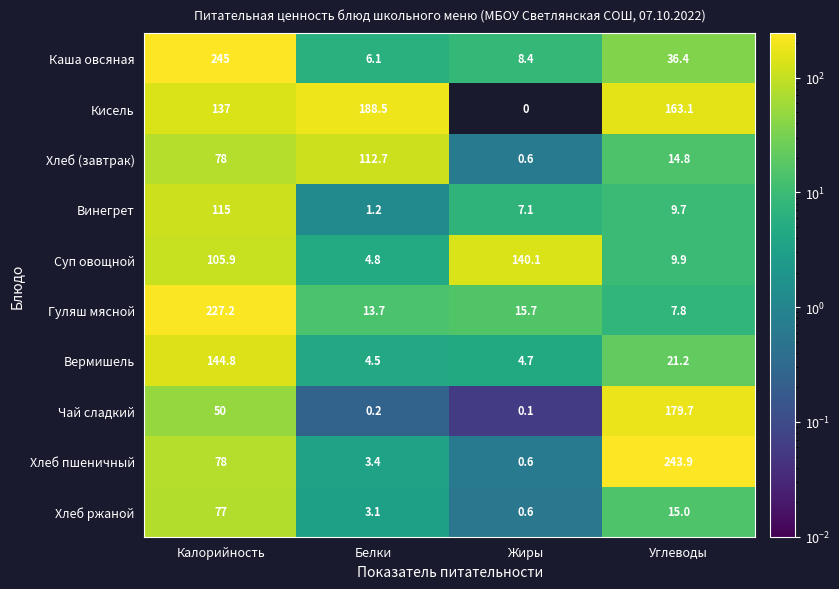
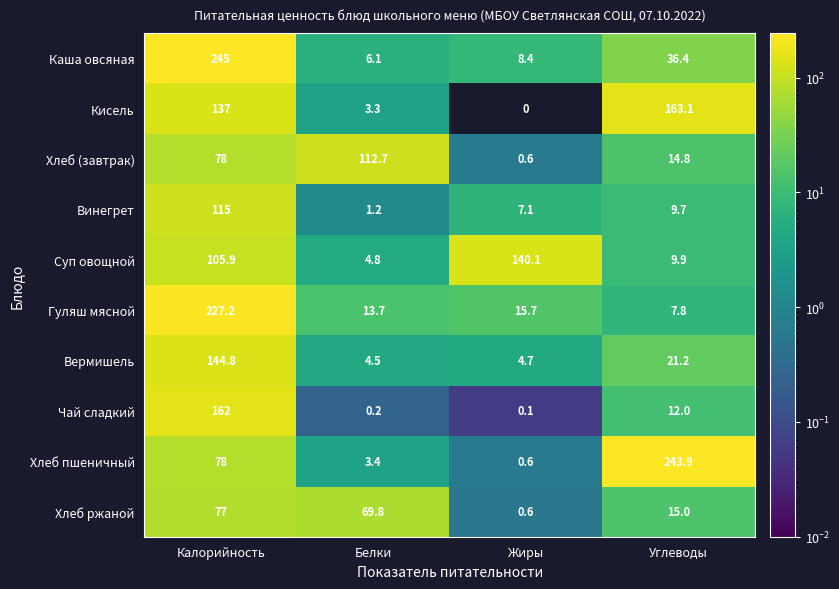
  {
    "Каша овсяная": {
      "Калорийность": 245,
      "Белки": 6.1,
      "Жиры": 8.4,
      "Углеводы": 36.4
    },
    "Кисель": {
      "Калорийность": 137,
-     "Белки": 188.5,
+     "Белки": 3.3,
      "Жиры": 0,
      "Углеводы": 163.1
    },
    "Хлеб (завтрак)": {
      "Калорийность": 78,
      "Белки": 112.7,
      "Жиры": 0.6,
      "Углеводы": 14.8
    },
    "Винегрет": {
      "Калорийность": 115,
      "Белки": 1.2,
      "Жиры": 7.1,
      "Углеводы": 9.7
    },
    "Суп овощной": {
      "Калорийность": 105.9,
      "Белки": 4.8,
      "Жиры": 140.1,
      "Углеводы": 9.9
    },
    "Гуляш мясной": {
      "Калорийность": 227.2,
      "Белки": 13.7,
      "Жиры": 15.7,
      "Углеводы": 7.8
    },
    "Вермишель": {
      "Калорийность": 144.8,
      "Белки": 4.5,
      "Жиры": 4.7,
      "Углеводы": 21.2
    },
    "Чай сладкий": {
-     "Калорийность": 50,
+     "Калорийность": 162,
      "Белки": 0.2,
      "Жиры": 0.1,
-     "Углеводы": 179.7
+     "Углеводы": 12.0
    },
    "Хлеб пшеничный": {
      "Калорийность": 78,
      "Белки": 3.4,
      "Жиры": 0.6,
      "Углеводы": 243.9
    },
    "Хлеб ржаной": {
      "Калорийность": 77,
-     "Белки": 3.1,
+     "Белки": 69.8,
      "Жиры": 0.6,
      "Углеводы": 15.0
    }
  }
